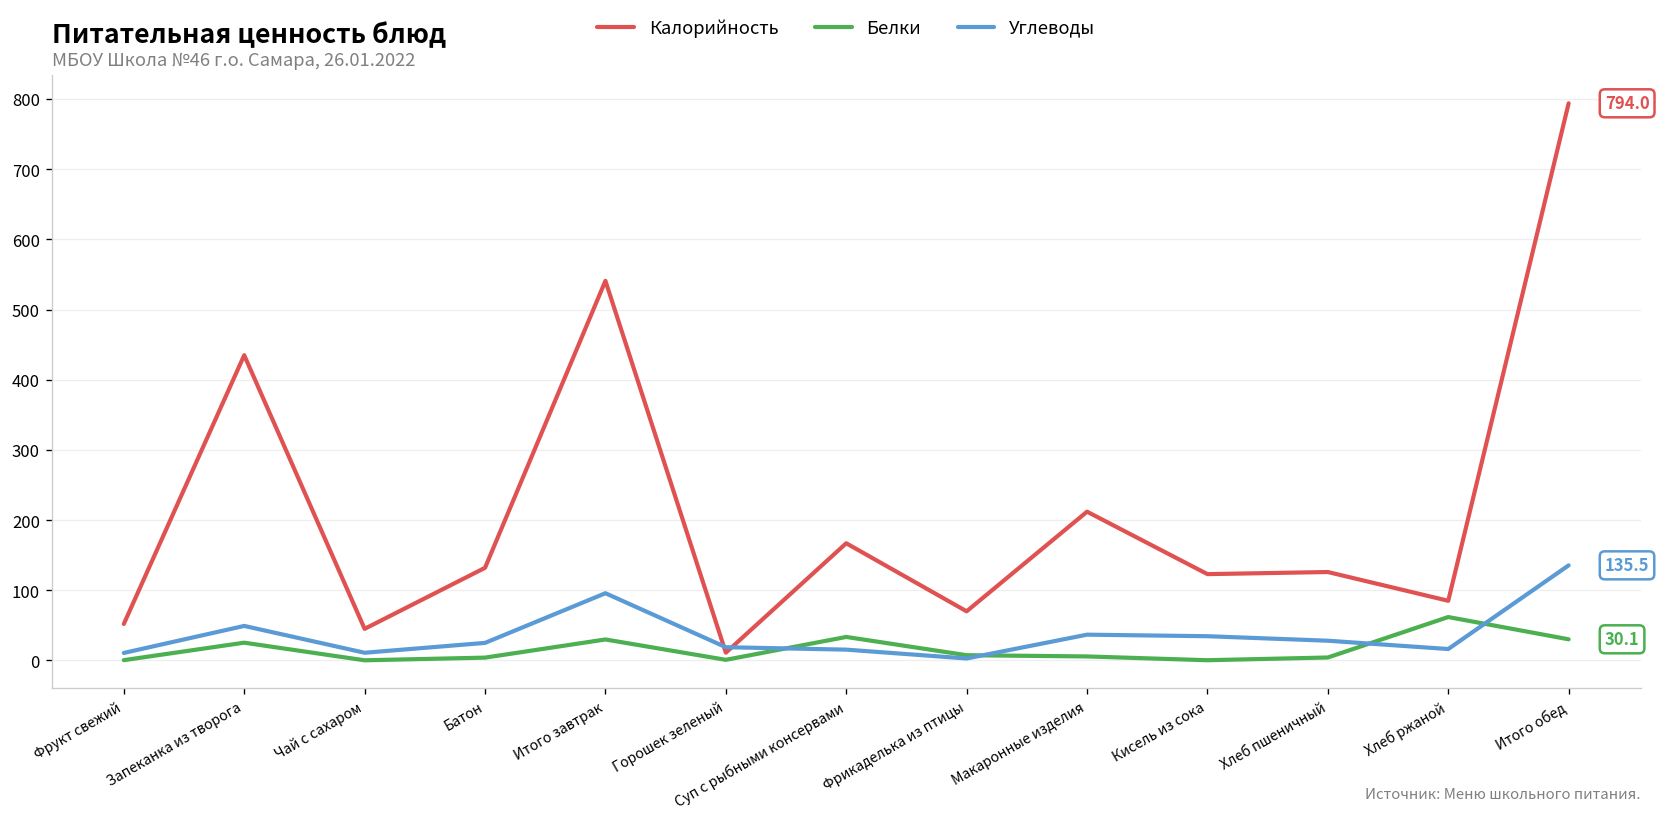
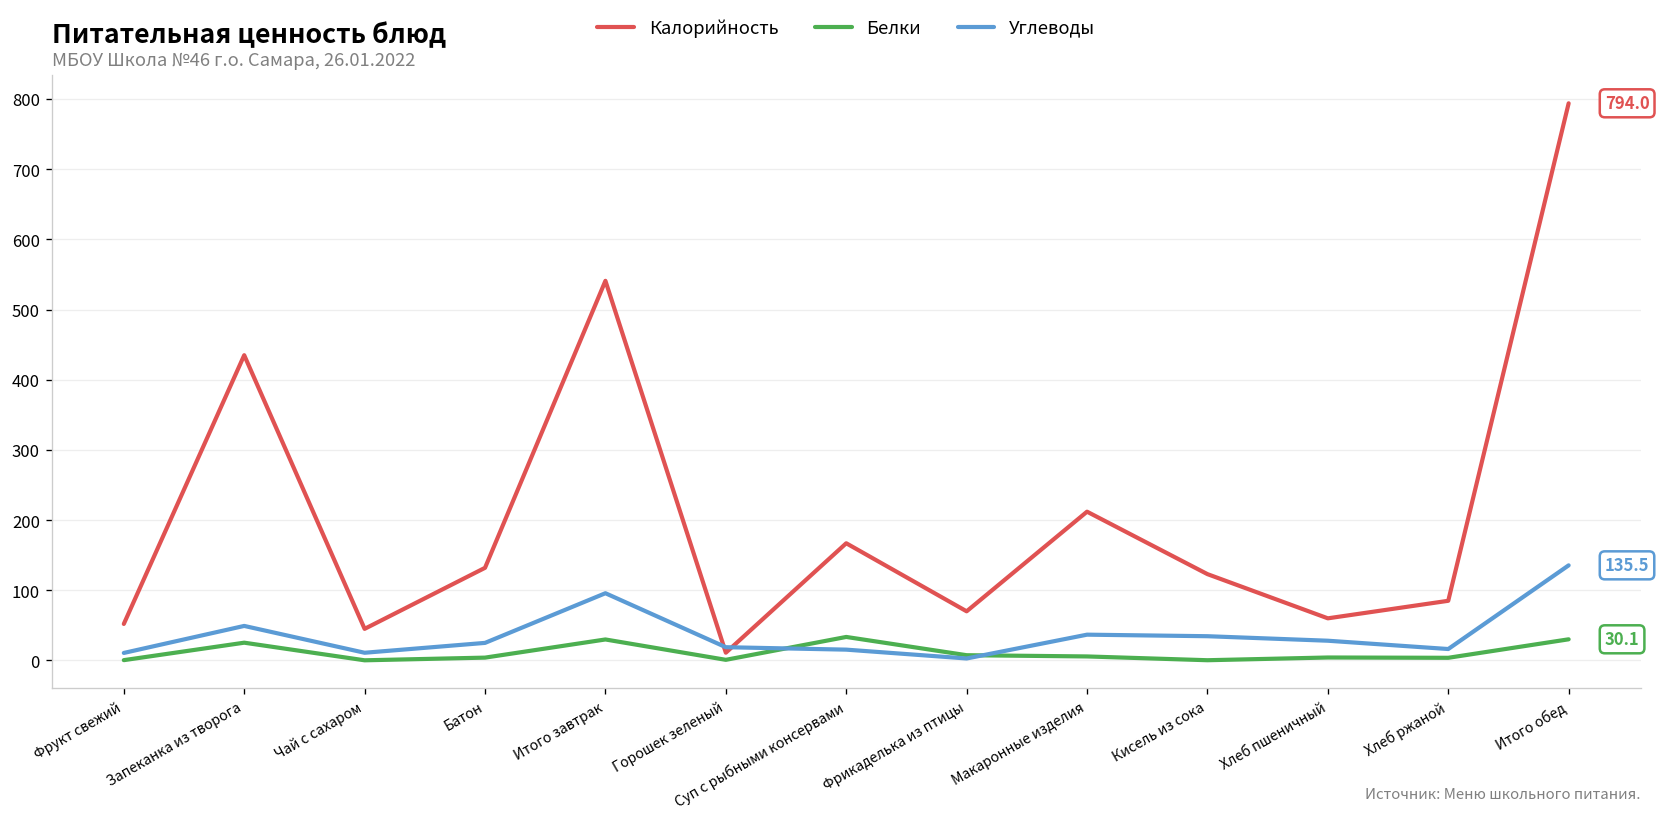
  {
    "Калорийность": {
      "Фрукт свежий": 50,
      "Запеканка из творога": 440,
      "Чай с сахаром": 50,
      "Батон": 130,
      "Итого завтрак": 540,
      "Горошек зеленый": 10,
      "Суп с рыбными консервами": 170,
      "Фрикаделька из птицы": 70,
      "Макаронные изделия": 210,
      "Кисель из сока": 120,
-     "Хлеб пшеничный": 130,
+     "Хлеб пшеничный": 60,
      "Хлеб ржаной": 90,
      "Итого обед": 790
    },
    "Белки": {
      "Фрукт свежий": 0,
      "Запеканка из творога": 30,
      "Чай с сахаром": 0,
      "Батон": 0,
      "Итого завтрак": 30,
      "Горошек зеленый": 0,
      "Суп с рыбными консервами": 30,
      "Фрикаделька из птицы": 10,
      "Макаронные изделия": 10,
      "Кисель из сока": 0,
      "Хлеб пшеничный": 0,
-     "Хлеб ржаной": 60,
+     "Хлеб ржаной": 0,
      "Итого обед": 30
    },
    "Углеводы": {
      "Фрукт свежий": 10,
      "Запеканка из творога": 50,
      "Чай с сахаром": 10,
      "Батон": 30,
      "Итого завтрак": 100,
      "Горошек зеленый": 20,
      "Суп с рыбными консервами": 20,
      "Фрикаделька из птицы": 0,
      "Макаронные изделия": 40,
      "Кисель из сока": 30,
      "Хлеб пшеничный": 30,
      "Хлеб ржаной": 20,
      "Итого обед": 140
    }
  }
